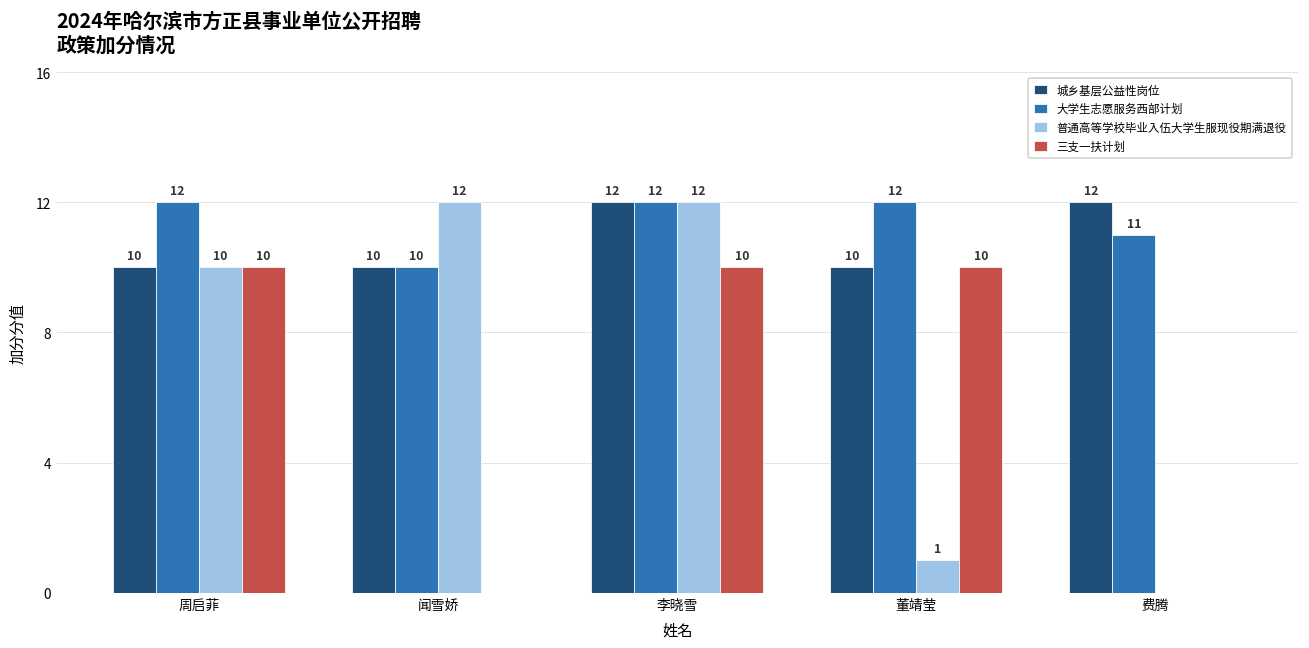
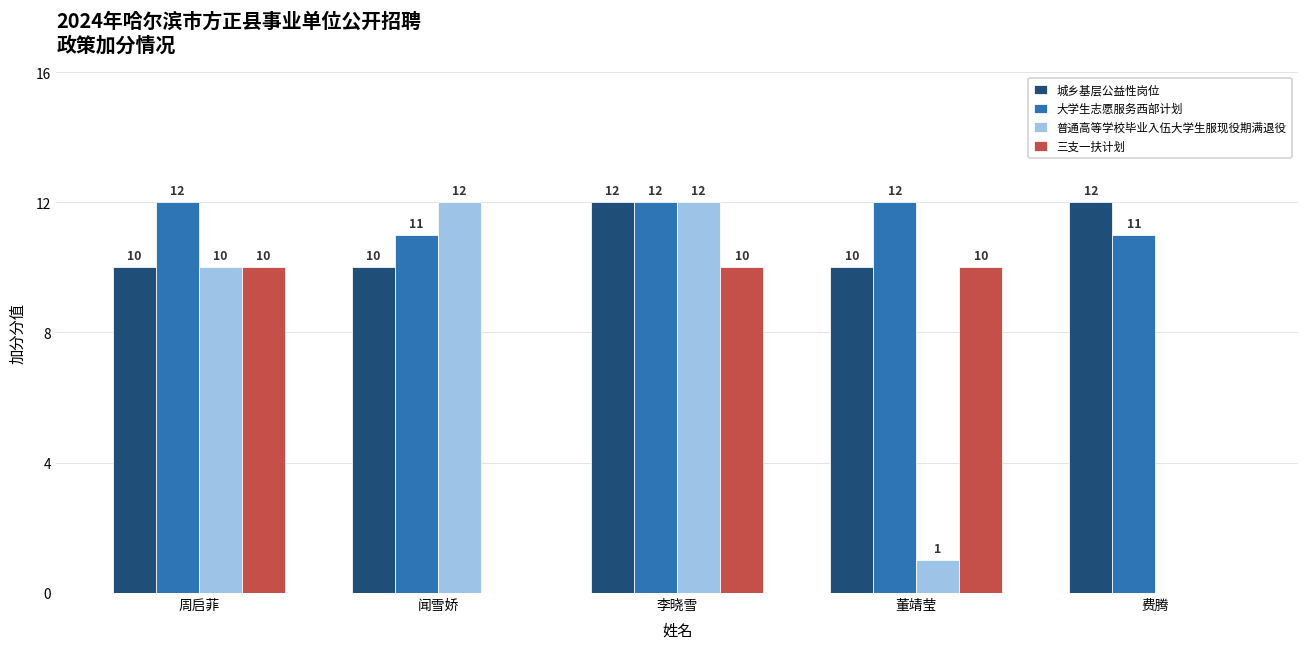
  {
    "城乡基层公益性岗位": {
      "周启菲": 10,
      "闻雪娇": 10,
      "李晓雪": 12,
      "董靖莹": 10,
      "费腾": 12
    },
    "大学生志愿服务西部计划": {
      "周启菲": 12,
-     "闻雪娇": 10,
+     "闻雪娇": 11,
      "李晓雪": 12,
      "董靖莹": 12,
      "费腾": 11
    },
    "普通高等学校毕业入伍大学生服现役期满退役": {
      "周启菲": 10,
      "闻雪娇": 12,
      "李晓雪": 12,
      "董靖莹": 1
    },
    "三支一扶计划": {
      "周启菲": 10,
      "李晓雪": 10,
      "董靖莹": 10
    }
  }
